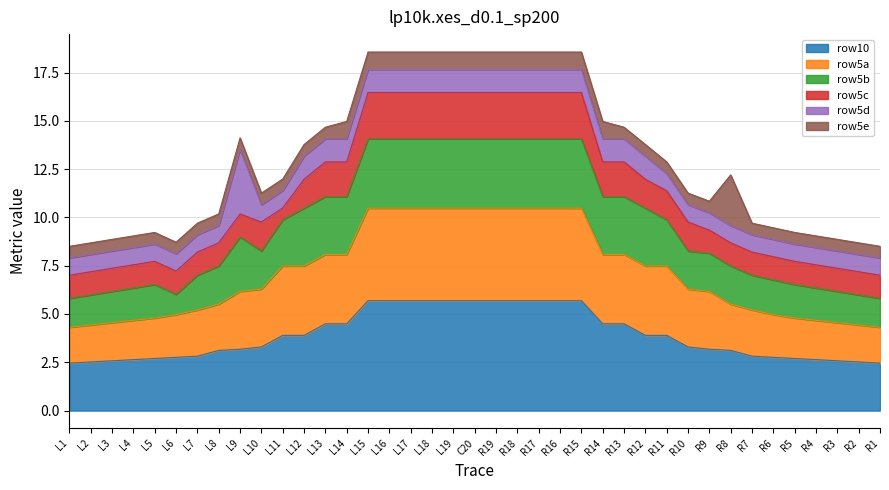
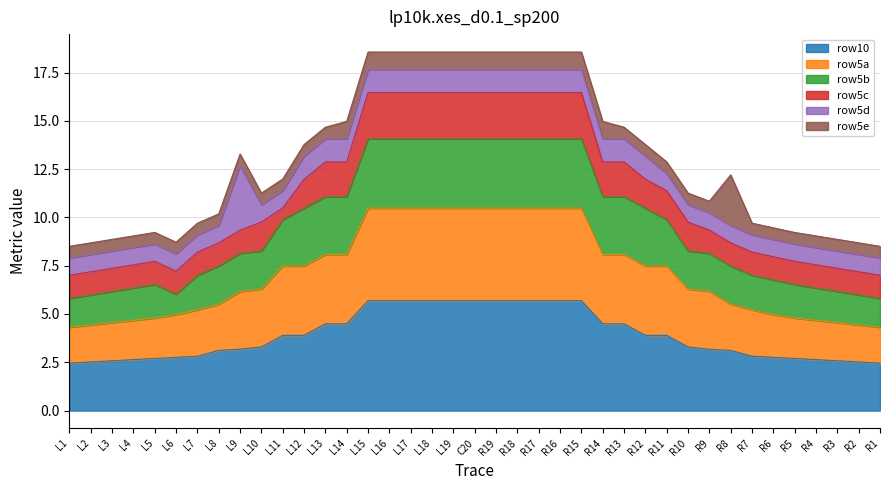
  {
    "row5b": {
      "L1": 1.5,
      "L2": 1.6,
      "L3": 1.6,
      "L4": 1.7,
      "L5": 1.7,
      "L6": 1.1,
      "L7": 1.8,
      "L8": 2.0,
-     "L9": 2.8,
+     "L9": 2.0,
      "L10": 2.0,
      "L11": 2.4,
      "L12": 3.0,
      "L13": 3.0,
      "L14": 3.0,
      "L15": 3.6,
      "L16": 3.6,
      "L17": 3.6,
      "L18": 3.6,
      "L19": 3.6,
      "C20": 3.6,
      "R19": 3.6,
      "R18": 3.6,
      "R17": 3.6,
      "R16": 3.6,
      "R15": 3.6,
      "R14": 3.0,
      "R13": 3.0,
      "R12": 3.0,
      "R11": 2.4,
      "R10": 2.0,
      "R9": 2.0,
      "R8": 2.0,
      "R7": 1.8,
      "R6": 1.8,
      "R5": 1.7,
      "R4": 1.7,
      "R3": 1.6,
      "R2": 1.6,
      "R1": 1.5
    }
  }
